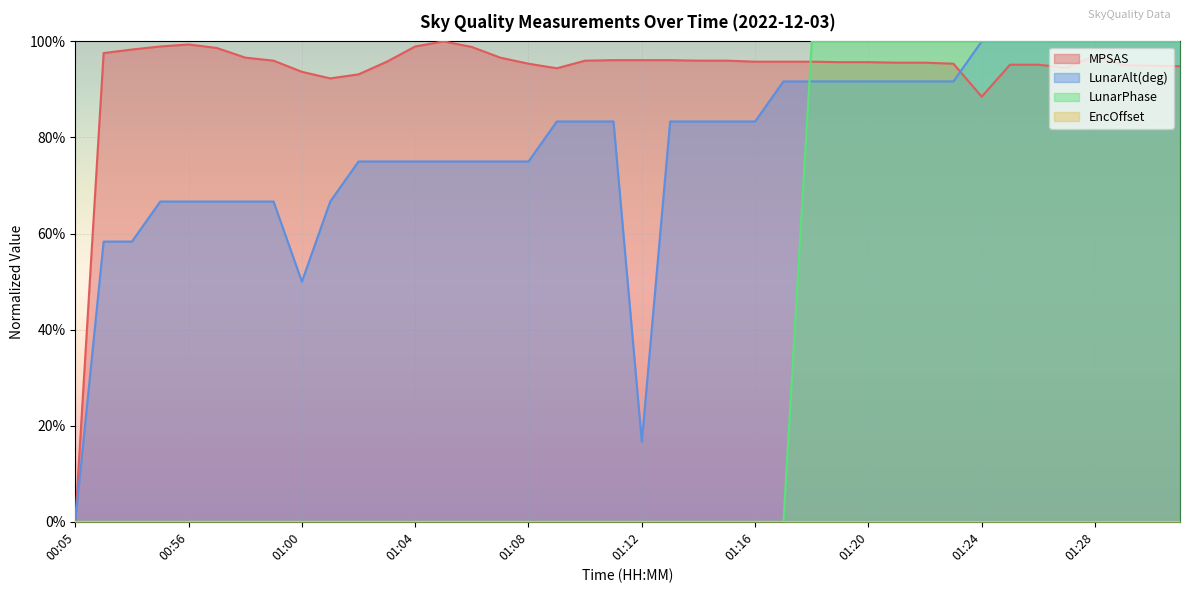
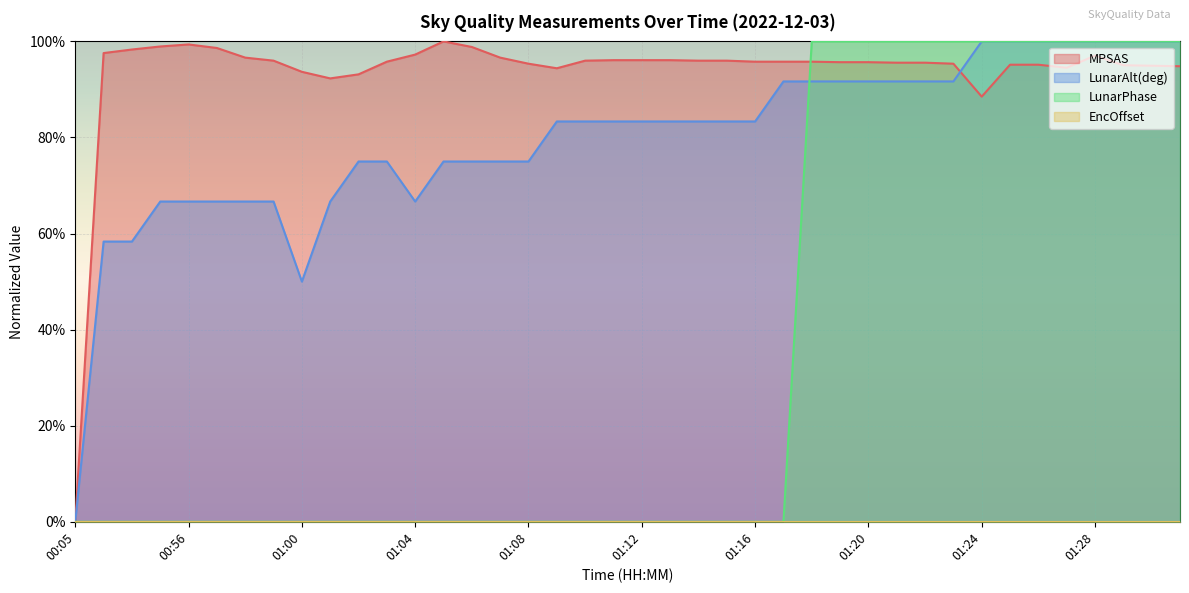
  {
    "MPSAS": {
      "00:56": "99%",
      "01:00": "94%",
-     "01:04": "99%",
+     "01:04": "97%",
      "01:08": "95%",
      "01:12": "96%",
      "01:16": "96%",
      "01:20": "96%",
      "01:24": "89%"
    },
    "LunarAlt(deg)": {
      "00:56": "67%",
      "01:00": "50%",
-     "01:04": "75%",
+     "01:04": "67%",
      "01:08": "75%",
-     "01:12": "17%",
+     "01:12": "83%",
      "01:16": "83%",
      "01:20": "92%"
    },
    "LunarPhase": {
      "01:20": "100%"
    },
    "EncOffset": {
      "01:20": "0%",
      "01:24": "0%",
      "01:28": "0%"
    }
  }
